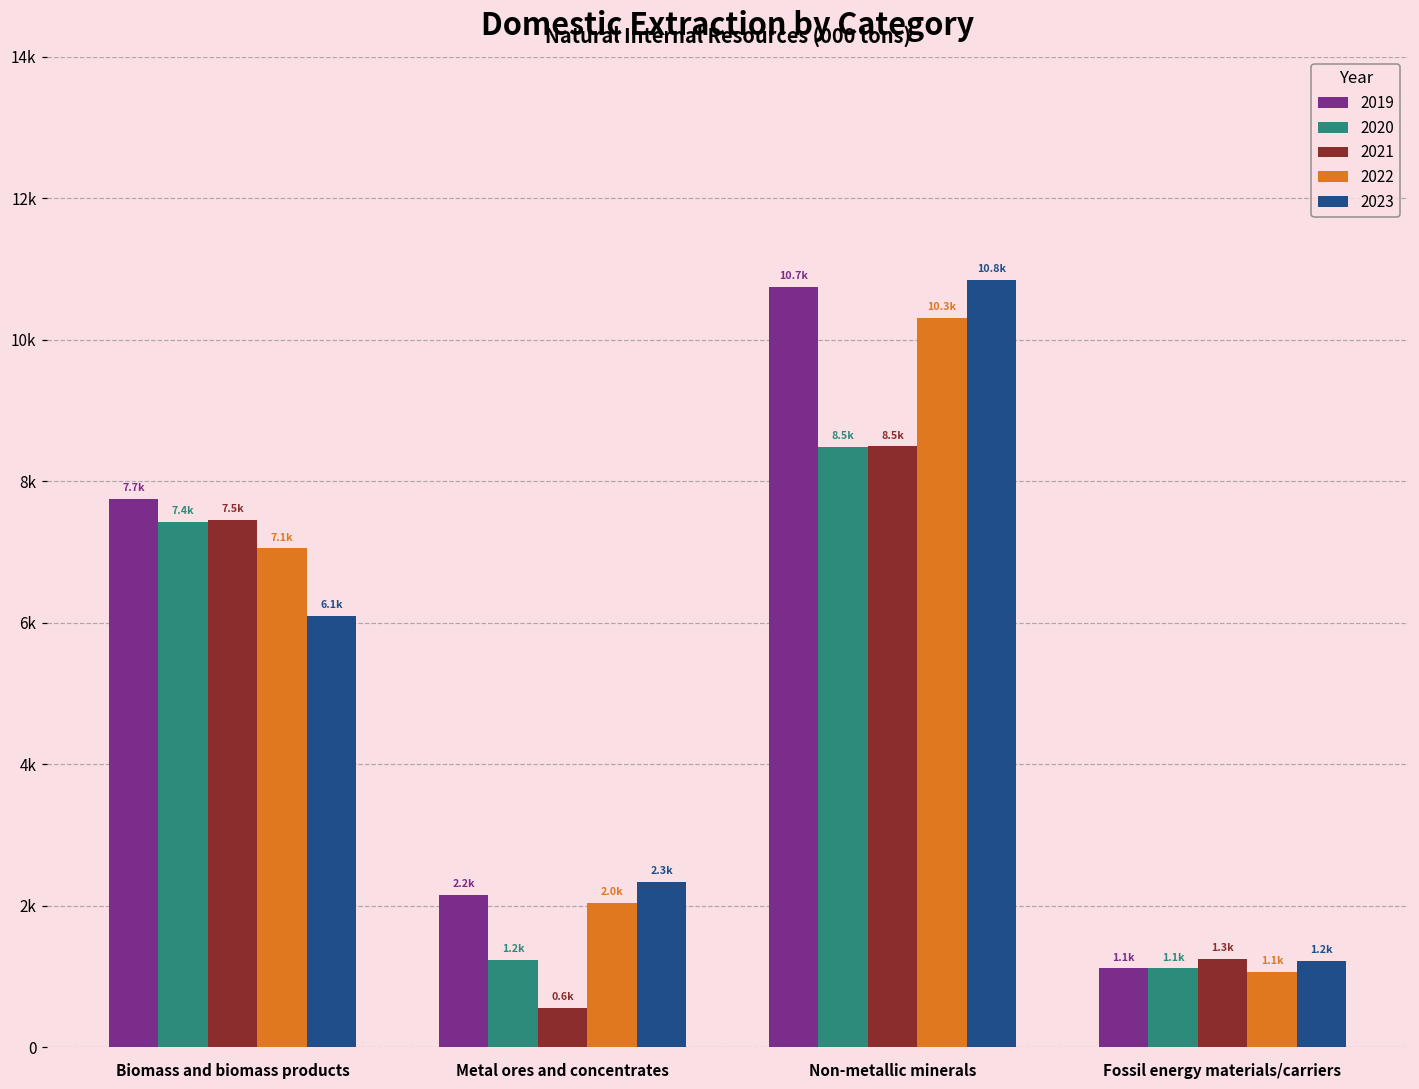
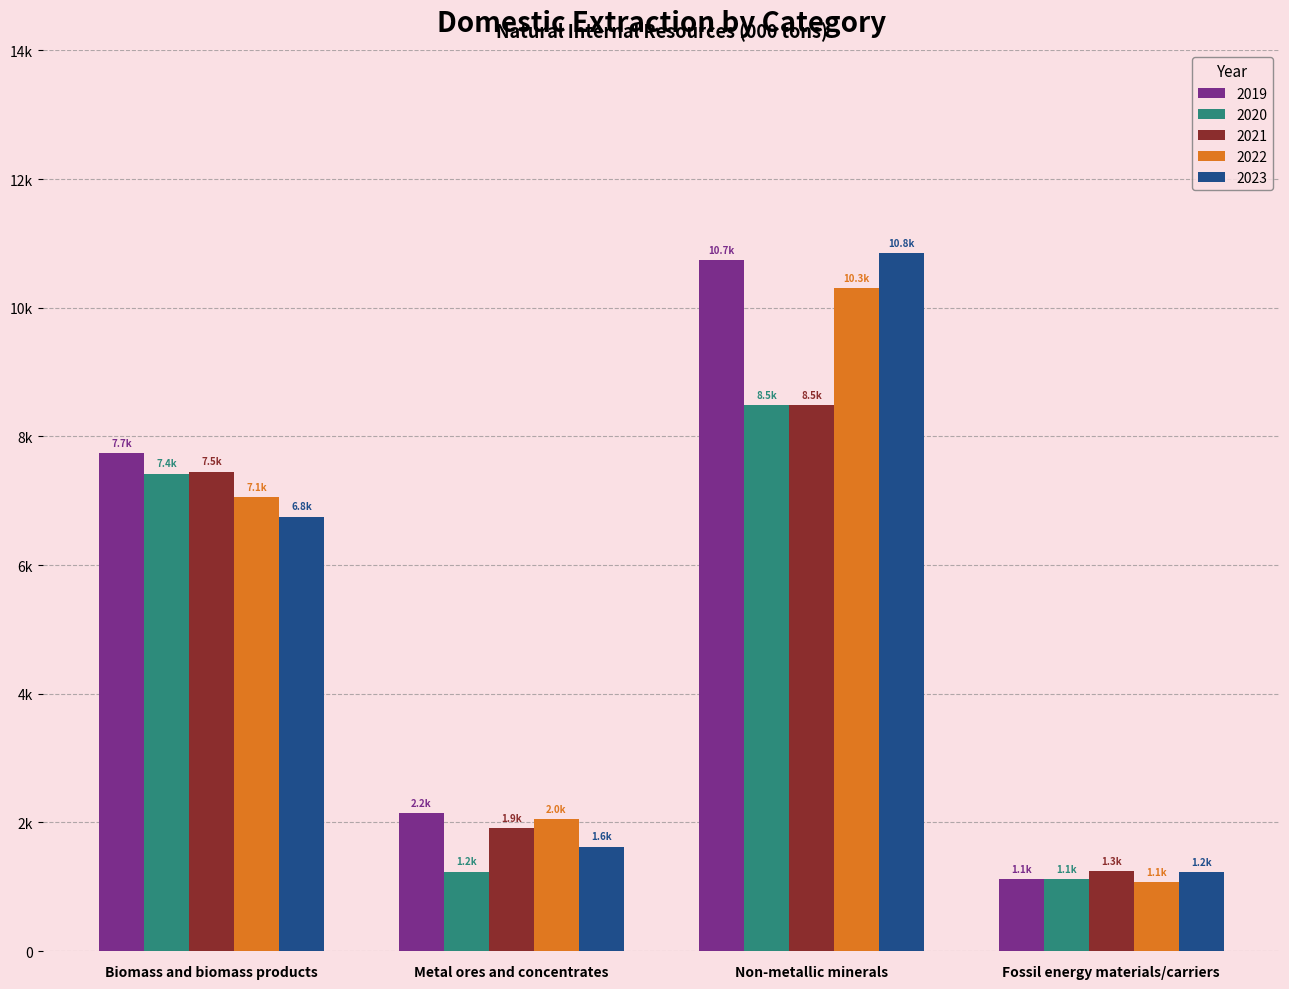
  {
    "2019": {
      "Biomass and biomass products": "7.7k",
      "Metal ores and concentrates": "2.2k",
      "Non-metallic minerals": "10.7k",
      "Fossil energy materials/carriers": "1.1k"
    },
    "2020": {
      "Biomass and biomass products": "7.4k",
      "Metal ores and concentrates": "1.2k",
      "Non-metallic minerals": "8.5k",
      "Fossil energy materials/carriers": "1.1k"
    },
    "2021": {
      "Biomass and biomass products": "7.5k",
-     "Metal ores and concentrates": "0.6k",
+     "Metal ores and concentrates": "1.9k",
      "Non-metallic minerals": "8.5k",
      "Fossil energy materials/carriers": "1.3k"
    },
    "2022": {
      "Biomass and biomass products": "7.1k",
      "Metal ores and concentrates": "2.0k",
      "Non-metallic minerals": "10.3k",
      "Fossil energy materials/carriers": "1.1k"
    },
    "2023": {
-     "Biomass and biomass products": "6.1k",
-     "Metal ores and concentrates": "2.3k",
+     "Biomass and biomass products": "6.8k",
+     "Metal ores and concentrates": "1.6k",
      "Non-metallic minerals": "10.8k",
      "Fossil energy materials/carriers": "1.2k"
    }
  }
